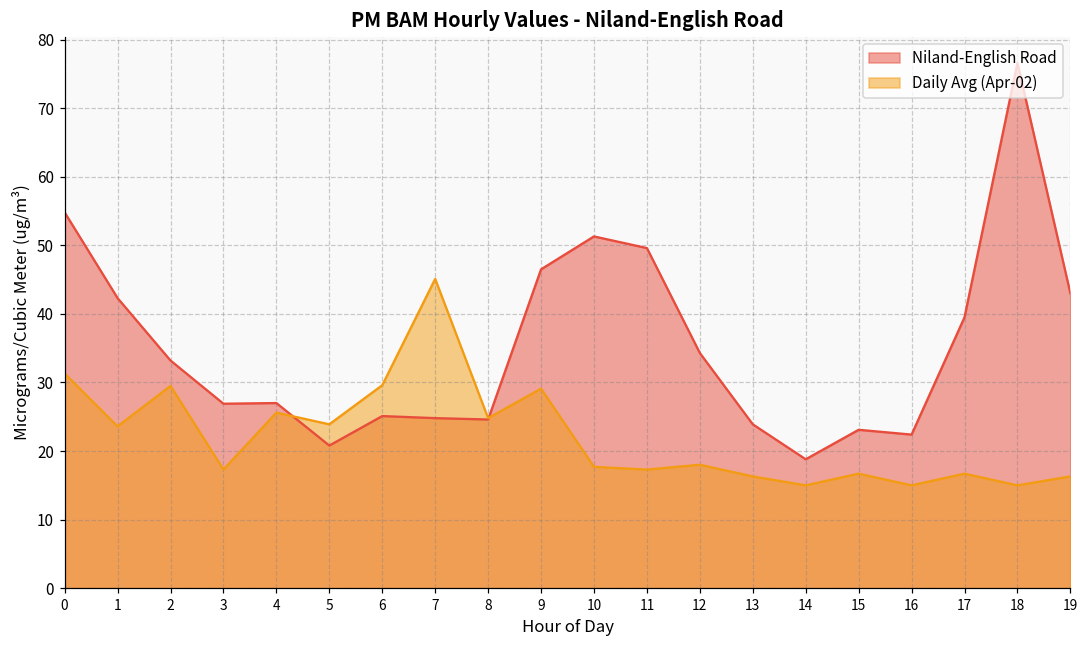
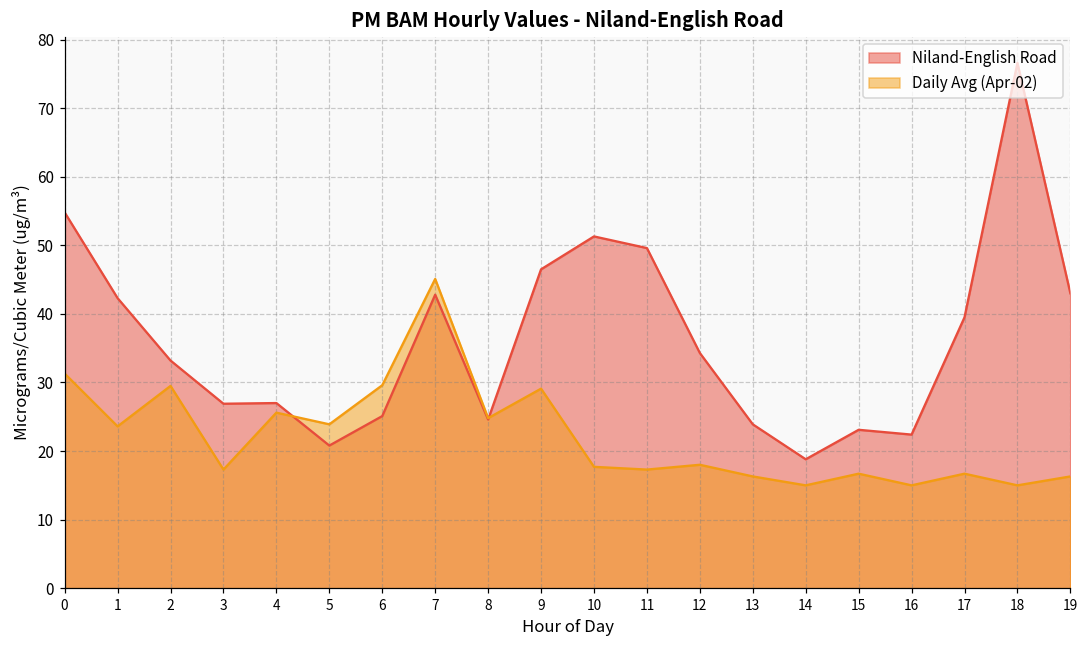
  {
    "Niland-English Road": {
      "0": 55,
      "1": 42,
      "2": 33,
      "3": 27,
      "4": 27,
      "5": 21,
      "6": 25,
-     "7": 25,
+     "7": 43,
      "9": 47,
      "10": 51,
      "11": 50,
      "12": 34,
      "13": 24,
      "14": 19,
      "15": 23,
      "16": 22,
      "17": 40,
      "19": 43
    },
    "Daily Avg (Apr-02)": {
      "0": 31,
      "1": 24,
      "2": 30,
      "3": 17,
      "4": 26,
      "5": 24,
      "6": 30,
      "7": 45,
      "9": 29,
      "10": 18,
      "11": 17,
      "12": 18,
      "13": 16,
      "14": 15,
      "15": 17,
      "16": 15,
      "17": 17,
      "18": 15,
      "19": 16
    }
  }
